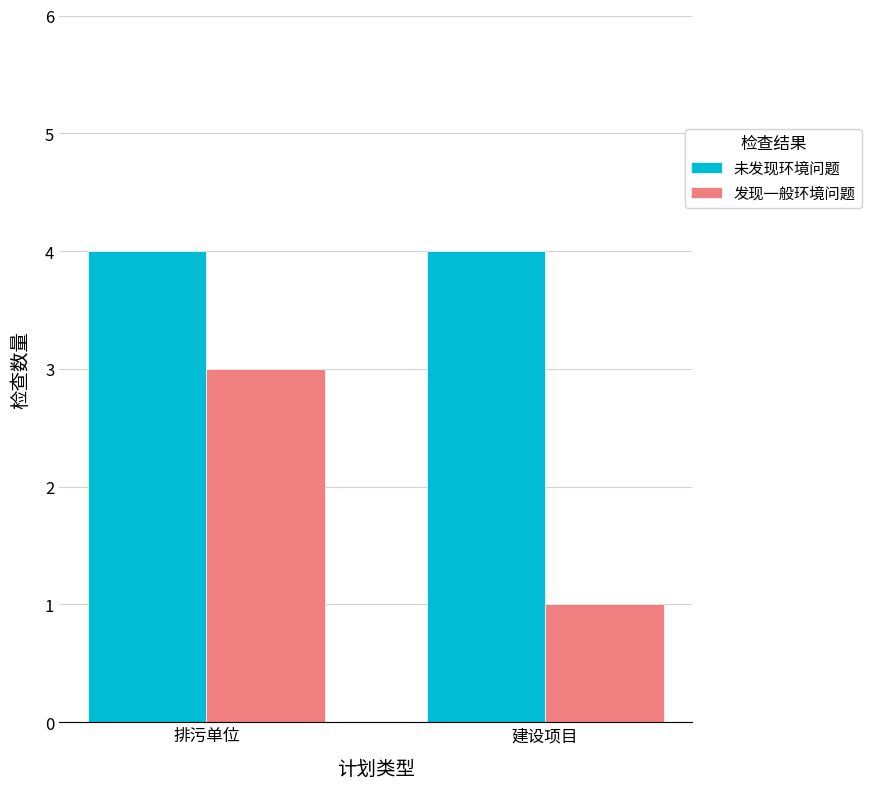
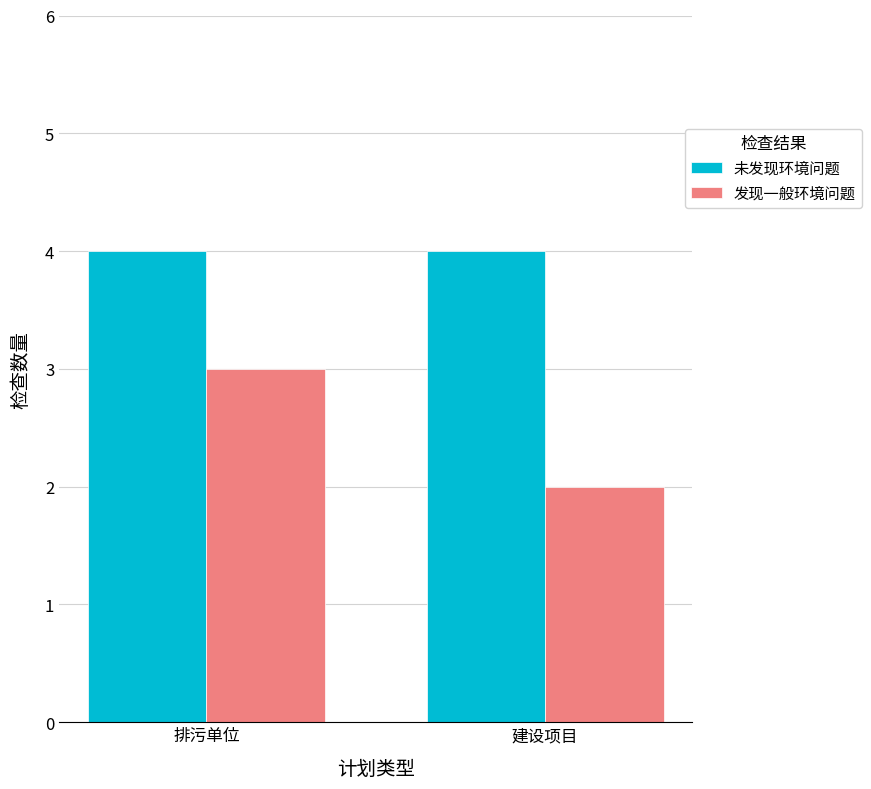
  {
    "未发现环境问题": {
      "排污单位": 4,
      "建设项目": 4
    },
    "发现一般环境问题": {
      "排污单位": 3,
-     "建设项目": 1
+     "建设项目": 2
    }
  }
